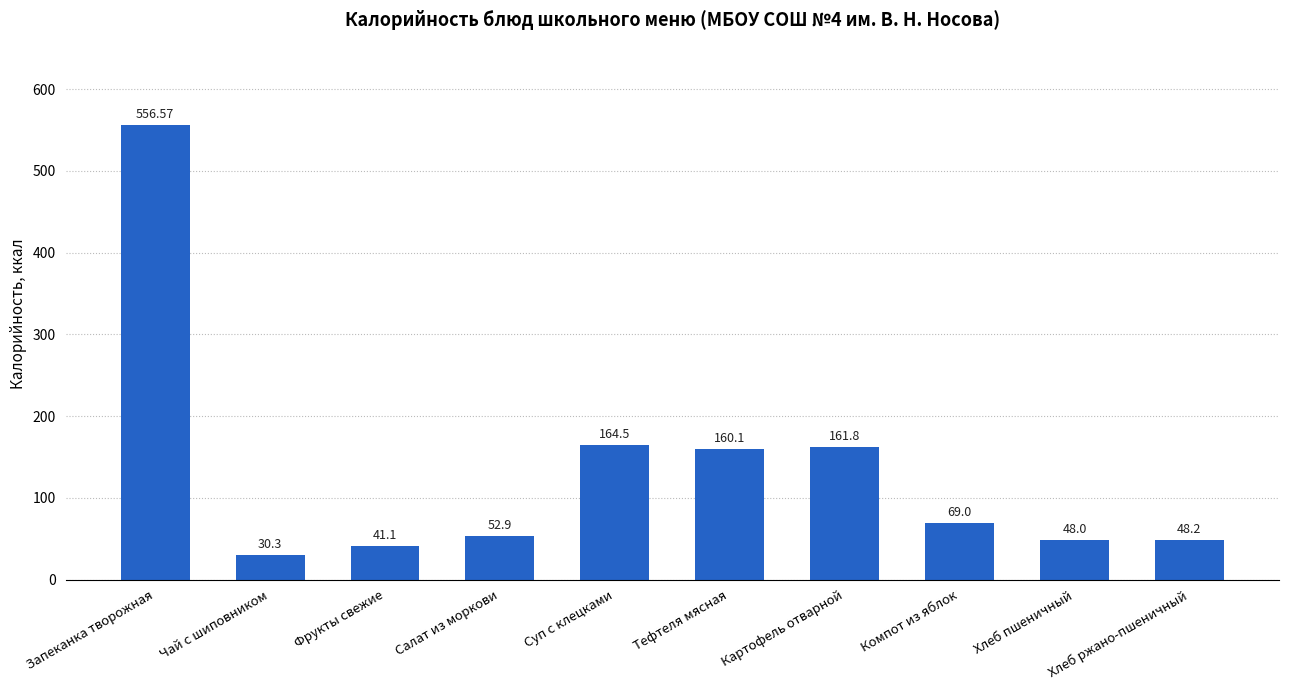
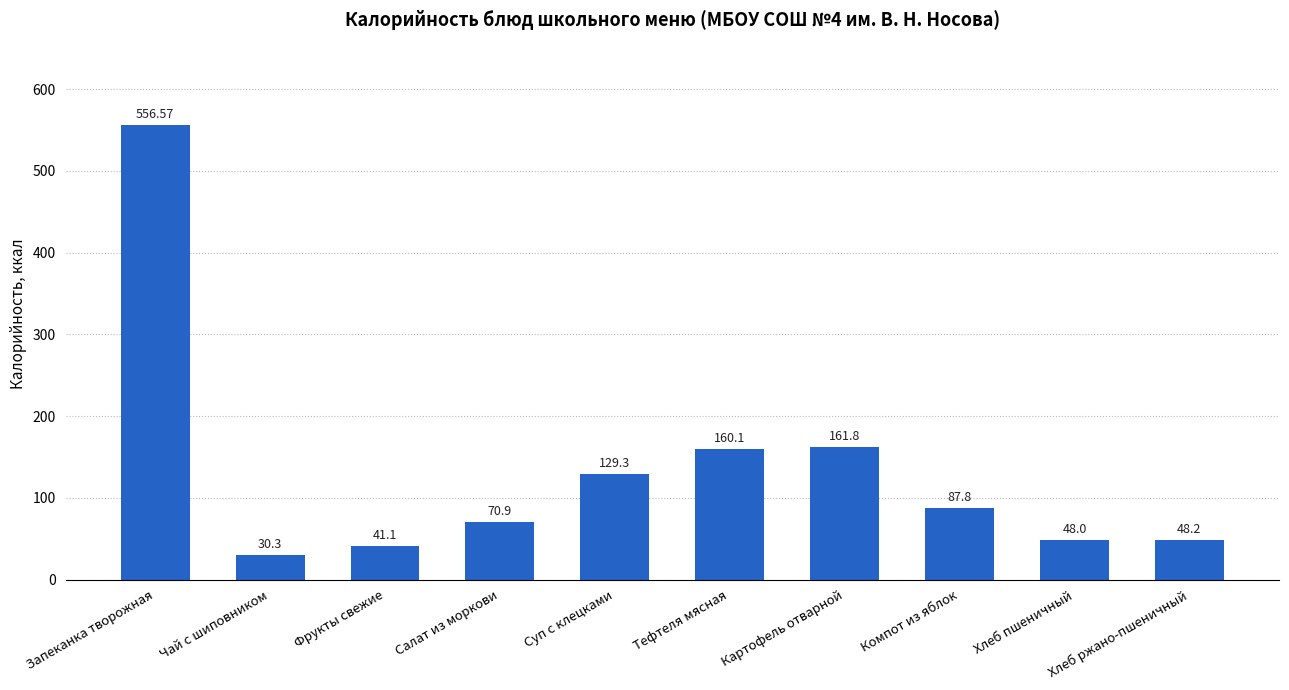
  {
    "Запеканка творожная": 556.57,
    "Чай с шиповником": 30.3,
    "Фрукты свежие": 41.1,
-   "Салат из моркови": 52.9,
-   "Суп с клецками": 164.5,
+   "Салат из моркови": 70.9,
+   "Суп с клецками": 129.3,
    "Тефтеля мясная": 160.1,
    "Картофель отварной": 161.8,
-   "Компот из яблок": 69.0,
+   "Компот из яблок": 87.8,
    "Хлеб пшеничный": 48.0,
    "Хлеб ржано-пшеничный": 48.2
  }
